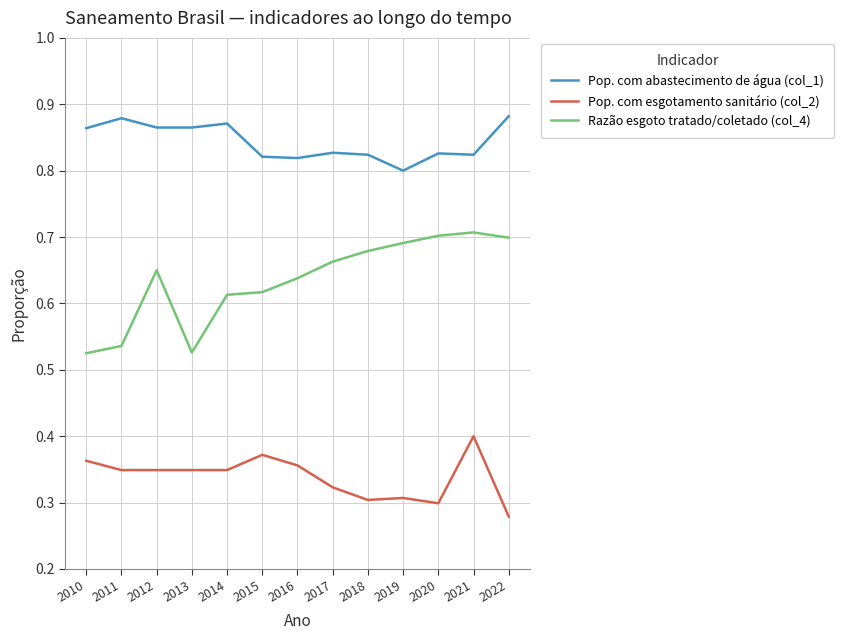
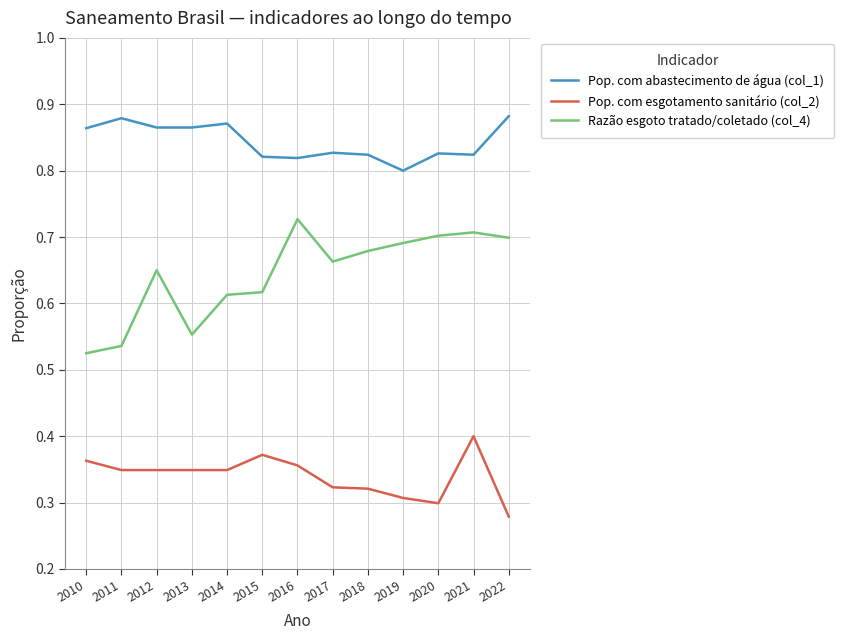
  {
    "Pop. com abastecimento de água (col_1)": {
      "2010": 0.86,
      "2011": 0.88,
      "2012": 0.87,
      "2013": 0.87,
      "2014": 0.87,
      "2015": 0.82,
      "2016": 0.82,
      "2017": 0.83,
      "2018": 0.82,
      "2019": 0.80,
      "2020": 0.83,
      "2021": 0.82,
      "2022": 0.88
    },
    "Pop. com esgotamento sanitário (col_2)": {
      "2010": 0.36,
      "2011": 0.35,
      "2012": 0.35,
      "2013": 0.35,
      "2014": 0.35,
      "2015": 0.37,
      "2016": 0.36,
      "2017": 0.32,
-     "2018": 0.30,
+     "2018": 0.32,
      "2019": 0.31,
      "2020": 0.30,
      "2021": 0.40,
      "2022": 0.28
    },
    "Razão esgoto tratado/coletado (col_4)": {
      "2010": 0.53,
      "2011": 0.54,
      "2012": 0.65,
-     "2013": 0.53,
+     "2013": 0.55,
      "2014": 0.61,
      "2015": 0.62,
-     "2016": 0.64,
+     "2016": 0.73,
      "2017": 0.66,
      "2018": 0.68,
      "2019": 0.69,
      "2020": 0.70,
      "2021": 0.71,
      "2022": 0.70
    }
  }
